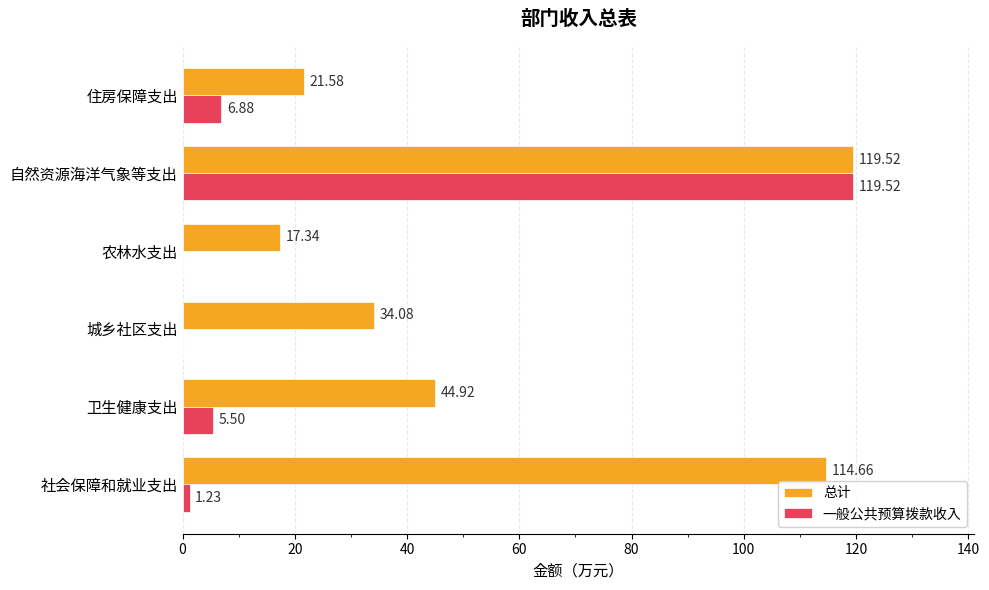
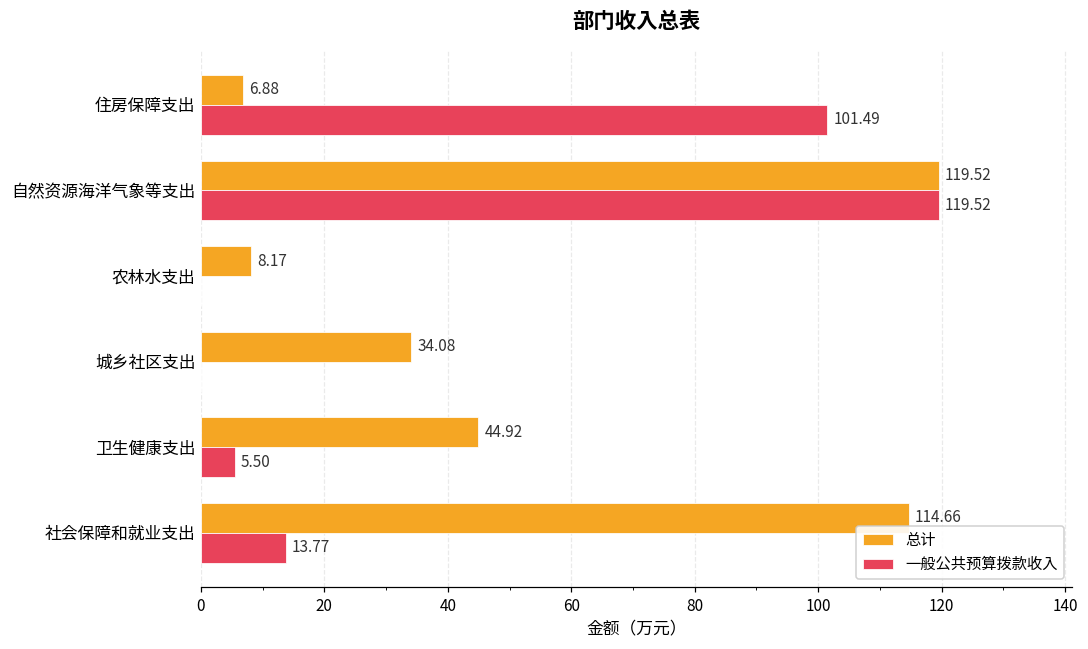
  {
    "总计": {
-     "住房保障支出": 21.58,
+     "住房保障支出": 6.88,
      "自然资源海洋气象等支出": 119.52,
-     "农林水支出": 17.34,
+     "农林水支出": 8.17,
      "城乡社区支出": 34.08,
      "卫生健康支出": 44.92,
      "社会保障和就业支出": 114.66
    },
    "一般公共预算拨款收入": {
-     "住房保障支出": 6.88,
+     "住房保障支出": 101.49,
      "自然资源海洋气象等支出": 119.52,
      "卫生健康支出": 5.50,
-     "社会保障和就业支出": 1.23
+     "社会保障和就业支出": 13.77
    }
  }
